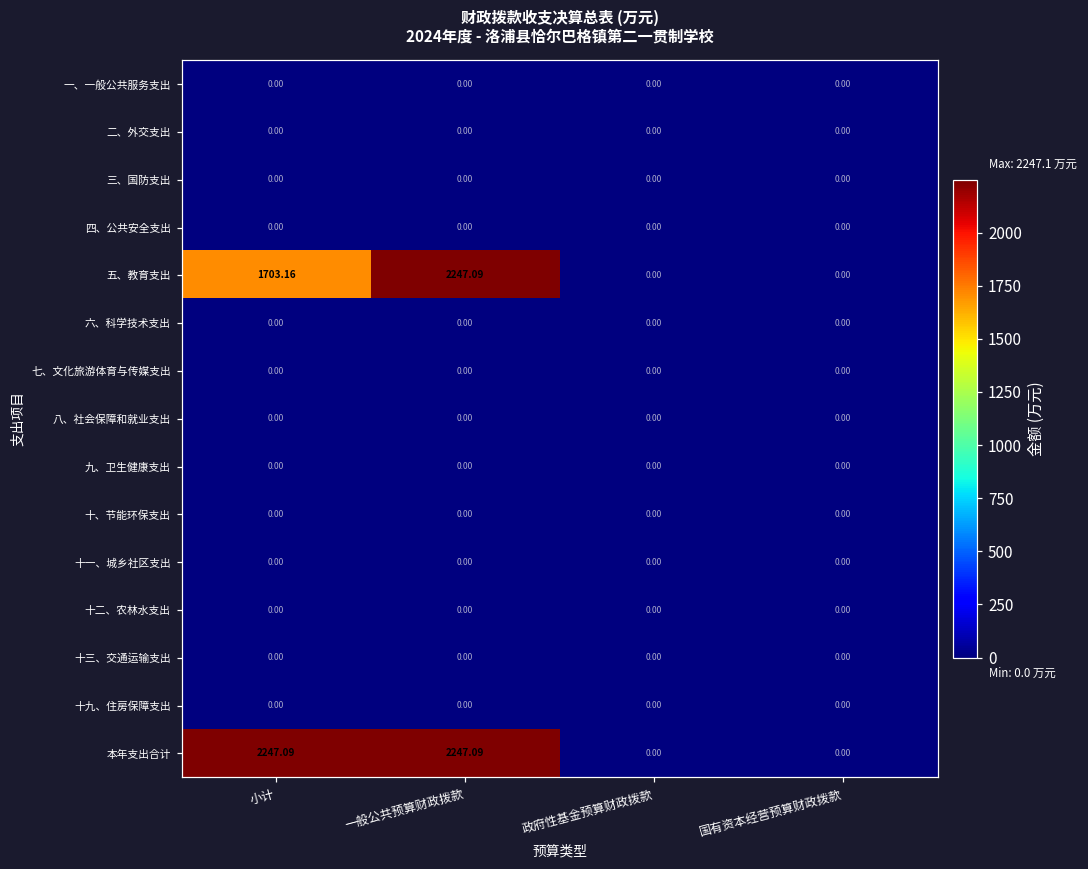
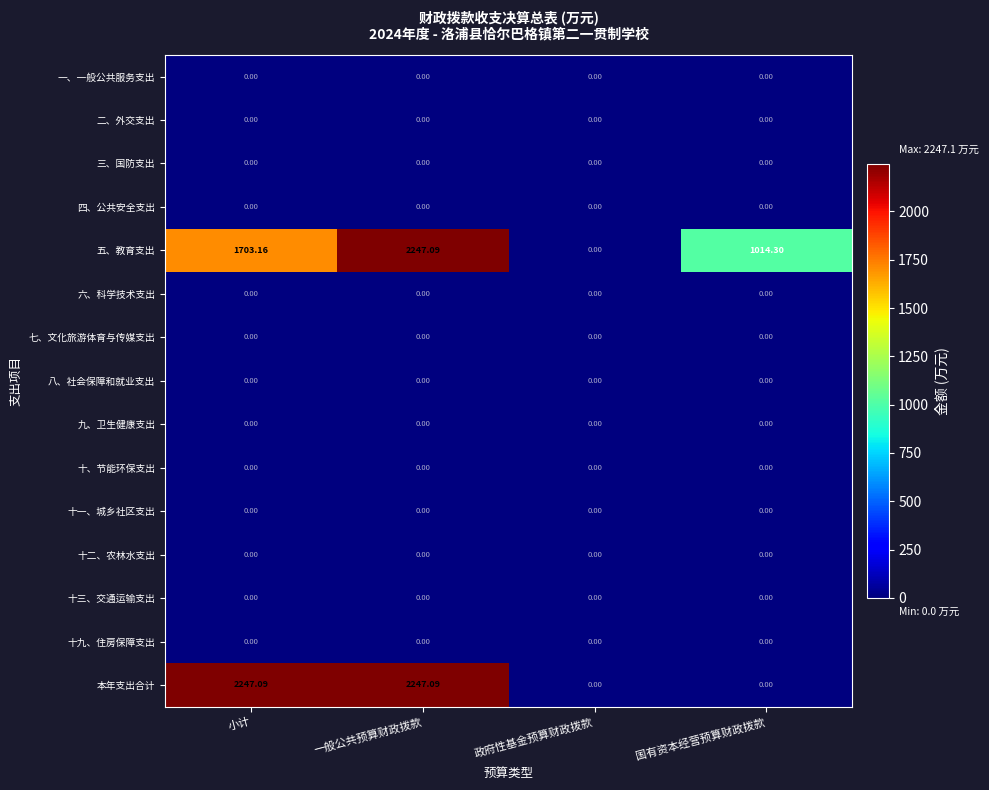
  {
    "一、一般公共服务支出": {
      "小计": 0.00,
      "一般公共预算财政拨款": 0.00,
      "政府性基金预算财政拨款": 0.00,
      "国有资本经营预算财政拨款": 0.00
    },
    "二、外交支出": {
      "小计": 0.00,
      "一般公共预算财政拨款": 0.00,
      "政府性基金预算财政拨款": 0.00,
      "国有资本经营预算财政拨款": 0.00
    },
    "三、国防支出": {
      "小计": 0.00,
      "一般公共预算财政拨款": 0.00,
      "政府性基金预算财政拨款": 0.00,
      "国有资本经营预算财政拨款": 0.00
    },
    "四、公共安全支出": {
      "小计": 0.00,
      "一般公共预算财政拨款": 0.00,
      "政府性基金预算财政拨款": 0.00,
      "国有资本经营预算财政拨款": 0.00
    },
    "五、教育支出": {
      "小计": 1703.16,
      "一般公共预算财政拨款": 2247.09,
      "政府性基金预算财政拨款": 0.00,
-     "国有资本经营预算财政拨款": 0.00
+     "国有资本经营预算财政拨款": 1014.30
    },
    "六、科学技术支出": {
      "小计": 0.00,
      "一般公共预算财政拨款": 0.00,
      "政府性基金预算财政拨款": 0.00,
      "国有资本经营预算财政拨款": 0.00
    },
    "七、文化旅游体育与传媒支出": {
      "小计": 0.00,
      "一般公共预算财政拨款": 0.00,
      "政府性基金预算财政拨款": 0.00,
      "国有资本经营预算财政拨款": 0.00
    },
    "八、社会保障和就业支出": {
      "小计": 0.00,
      "一般公共预算财政拨款": 0.00,
      "政府性基金预算财政拨款": 0.00,
      "国有资本经营预算财政拨款": 0.00
    },
    "九、卫生健康支出": {
      "小计": 0.00,
      "一般公共预算财政拨款": 0.00,
      "政府性基金预算财政拨款": 0.00,
      "国有资本经营预算财政拨款": 0.00
    },
    "十、节能环保支出": {
      "小计": 0.00,
      "一般公共预算财政拨款": 0.00,
      "政府性基金预算财政拨款": 0.00,
      "国有资本经营预算财政拨款": 0.00
    },
    "十一、城乡社区支出": {
      "小计": 0.00,
      "一般公共预算财政拨款": 0.00,
      "政府性基金预算财政拨款": 0.00,
      "国有资本经营预算财政拨款": 0.00
    },
    "十二、农林水支出": {
      "小计": 0.00,
      "一般公共预算财政拨款": 0.00,
      "政府性基金预算财政拨款": 0.00,
      "国有资本经营预算财政拨款": 0.00
    },
    "十三、交通运输支出": {
      "小计": 0.00,
      "一般公共预算财政拨款": 0.00,
      "政府性基金预算财政拨款": 0.00,
      "国有资本经营预算财政拨款": 0.00
    },
    "十九、住房保障支出": {
      "小计": 0.00,
      "一般公共预算财政拨款": 0.00,
      "政府性基金预算财政拨款": 0.00,
      "国有资本经营预算财政拨款": 0.00
    },
    "本年支出合计": {
      "小计": 2247.09,
      "一般公共预算财政拨款": 2247.09,
      "政府性基金预算财政拨款": 0.00,
      "国有资本经营预算财政拨款": 0.00
    }
  }
